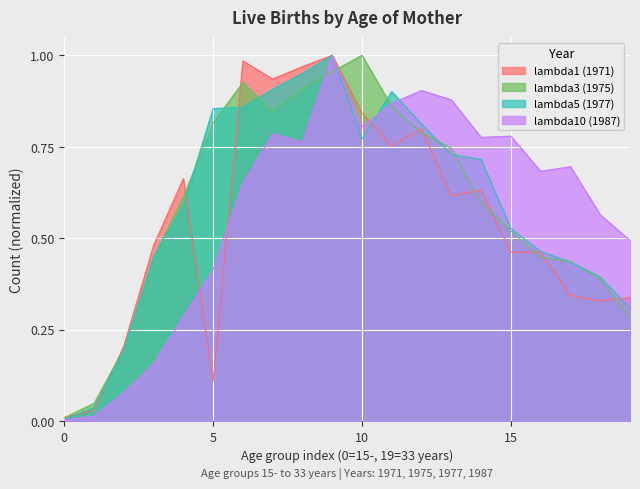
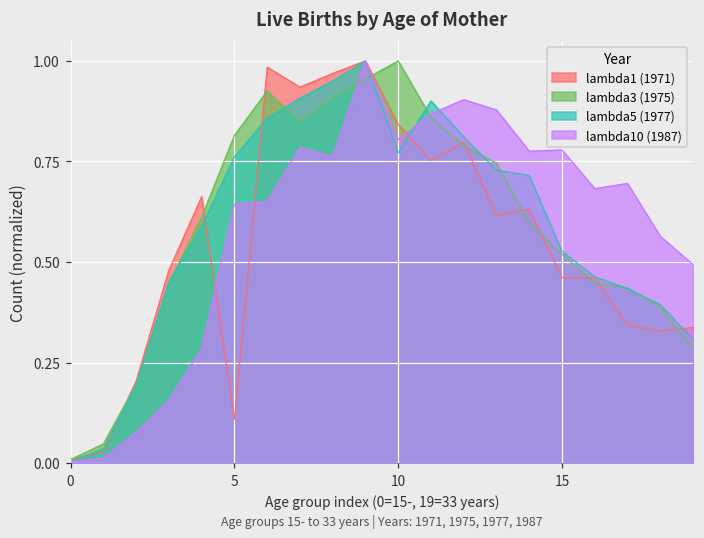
  {
    "lambda1 (1971)": {
      "5": 0.11,
      "10": 0.84
    },
    "lambda3 (1975)": {
      "5": 0.81,
      "10": 1.00
    },
    "lambda5 (1977)": {
-     "5": 0.85,
+     "5": 0.76,
      "10": 0.77
    },
    "lambda10 (1987)": {
-     "5": 0.41,
+     "5": 0.64,
      "10": 0.80
    }
  }
